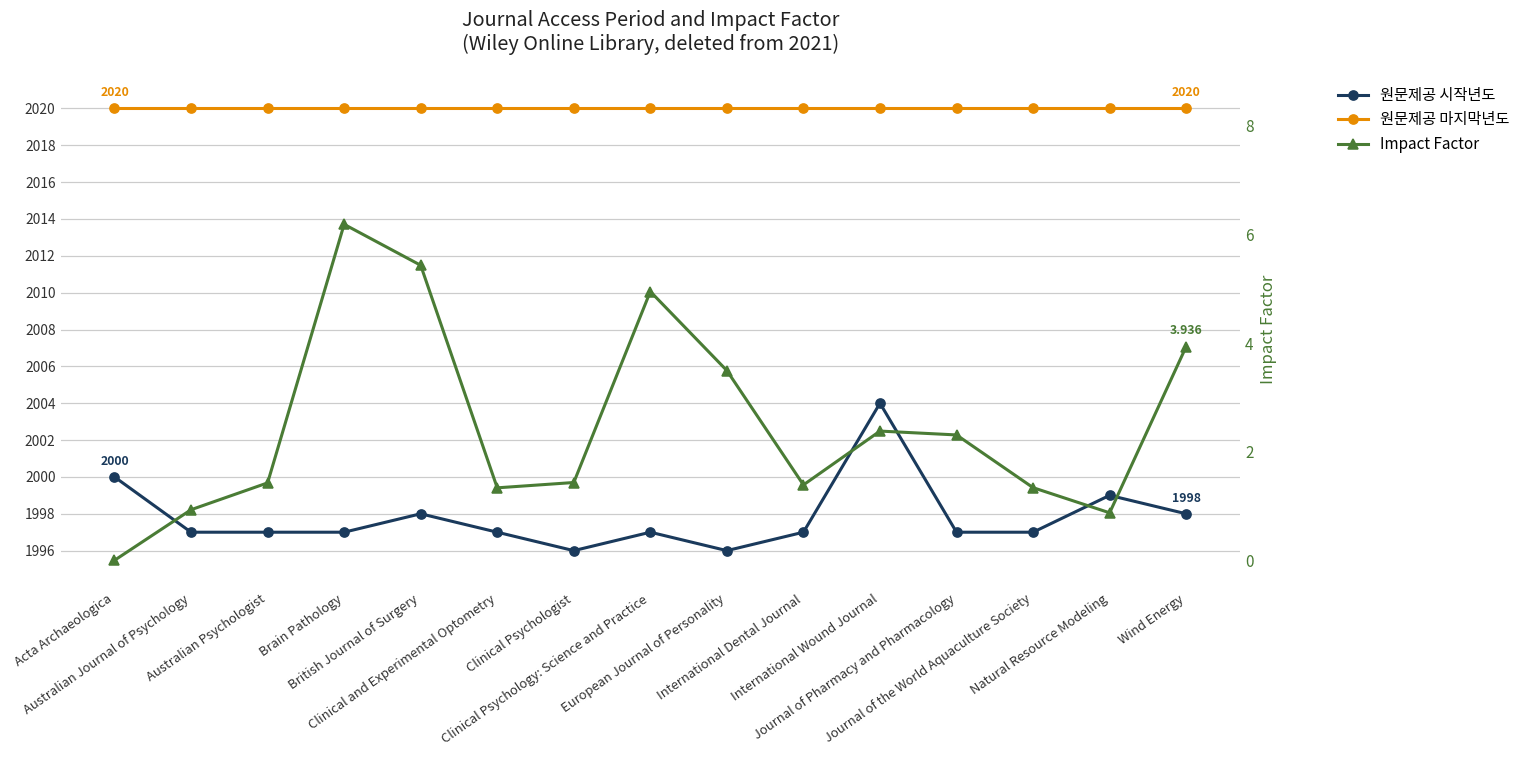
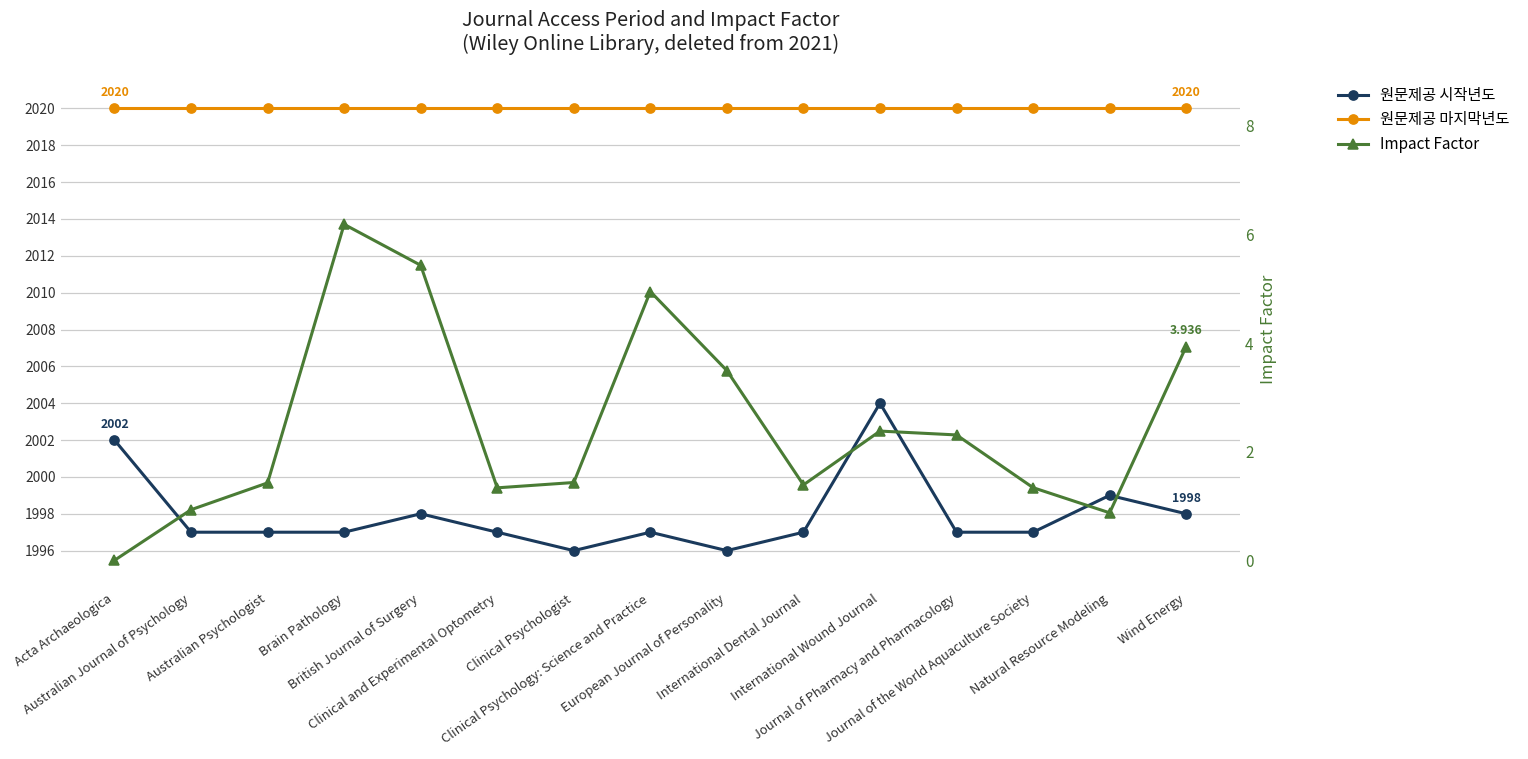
  {
    "원문제공 시작년도": {
-     "Acta Archaeologica": 2000,
+     "Acta Archaeologica": 2002,
      "Wind Energy": 1998
    },
    "원문제공 마지막년도": {
      "Acta Archaeologica": 2020,
      "Wind Energy": 2020
    },
    "Impact Factor": {
      "Wind Energy": 3.936
    }
  }
